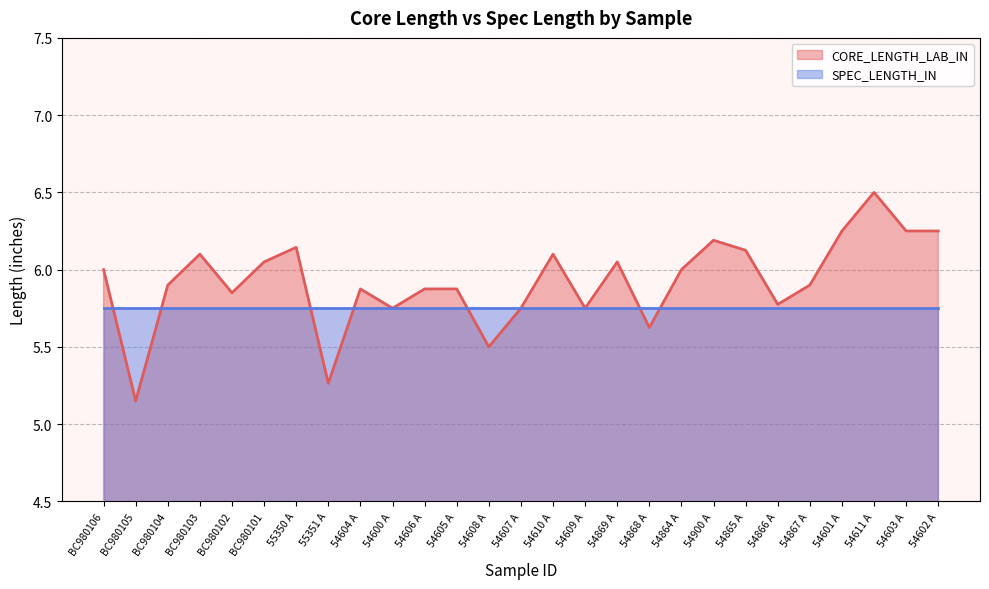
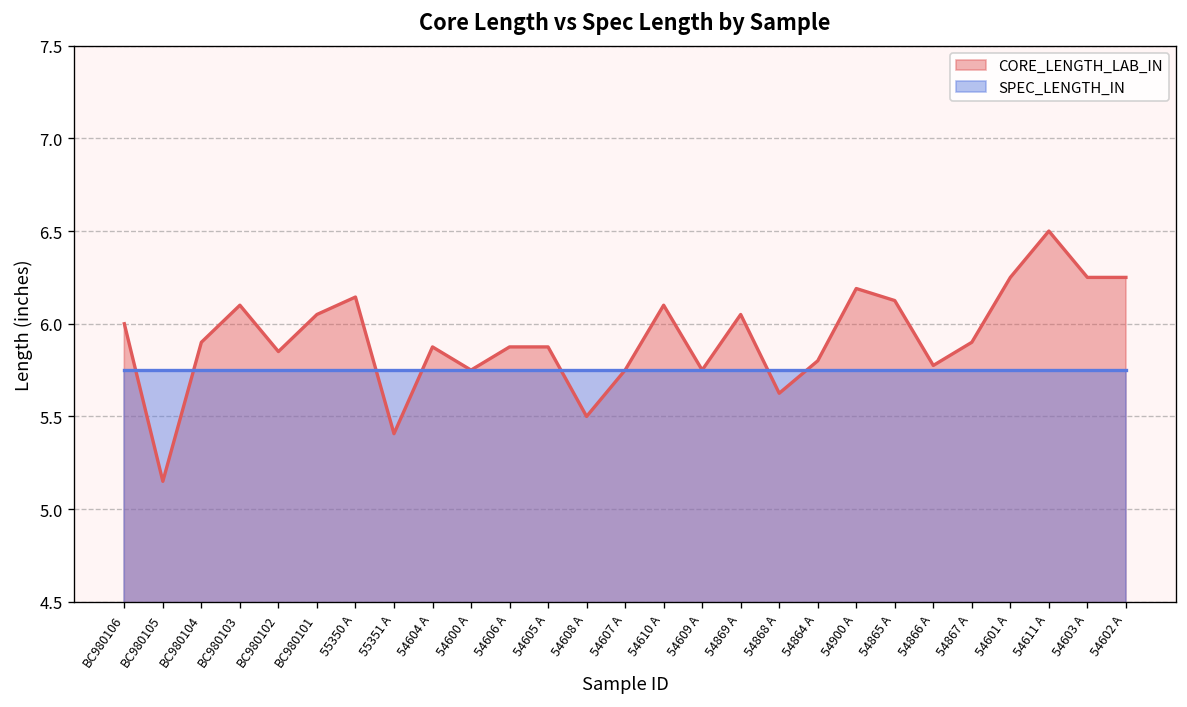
  {
    "CORE_LENGTH_LAB_IN": {
      "BC980106": 6.00,
      "BC980105": 5.15,
      "BC980104": 5.90,
      "BC980103": 6.10,
      "BC980102": 5.85,
      "BC980101": 6.05,
      "55350 A": 6.14,
-     "55351 A": 5.26,
+     "55351 A": 5.41,
      "54604 A": 5.88,
      "54606 A": 5.88,
      "54605 A": 5.88,
      "54608 A": 5.50,
      "54610 A": 6.10,
      "54869 A": 6.05,
      "54868 A": 5.63,
-     "54864 A": 6.0,
+     "54864 A": 5.8,
      "54900 A": 6.19,
      "54865 A": 6.13,
      "54866 A": 5.78,
      "54867 A": 5.90,
      "54601 A": 6.25,
      "54611 A": 6.50,
      "54603 A": 6.25,
      "54602 A": 6.25
    },
    "SPEC_LENGTH_IN": {
      "BC980106": 5.75,
      "BC980105": 5.75,
      "BC980104": 5.75,
      "BC980103": 5.75,
      "BC980102": 5.75,
      "BC980101": 5.75,
      "55350 A": 5.75,
      "55351 A": 5.75,
      "54604 A": 5.75,
      "54606 A": 5.75,
      "54605 A": 5.75,
      "54608 A": 5.75,
      "54610 A": 5.75,
      "54869 A": 5.75,
      "54868 A": 5.75,
      "54864 A": 5.75,
      "54900 A": 5.75,
      "54865 A": 5.75,
      "54866 A": 5.75,
      "54867 A": 5.75,
      "54601 A": 5.75,
      "54611 A": 5.75,
      "54603 A": 5.75,
      "54602 A": 5.75
    }
  }
